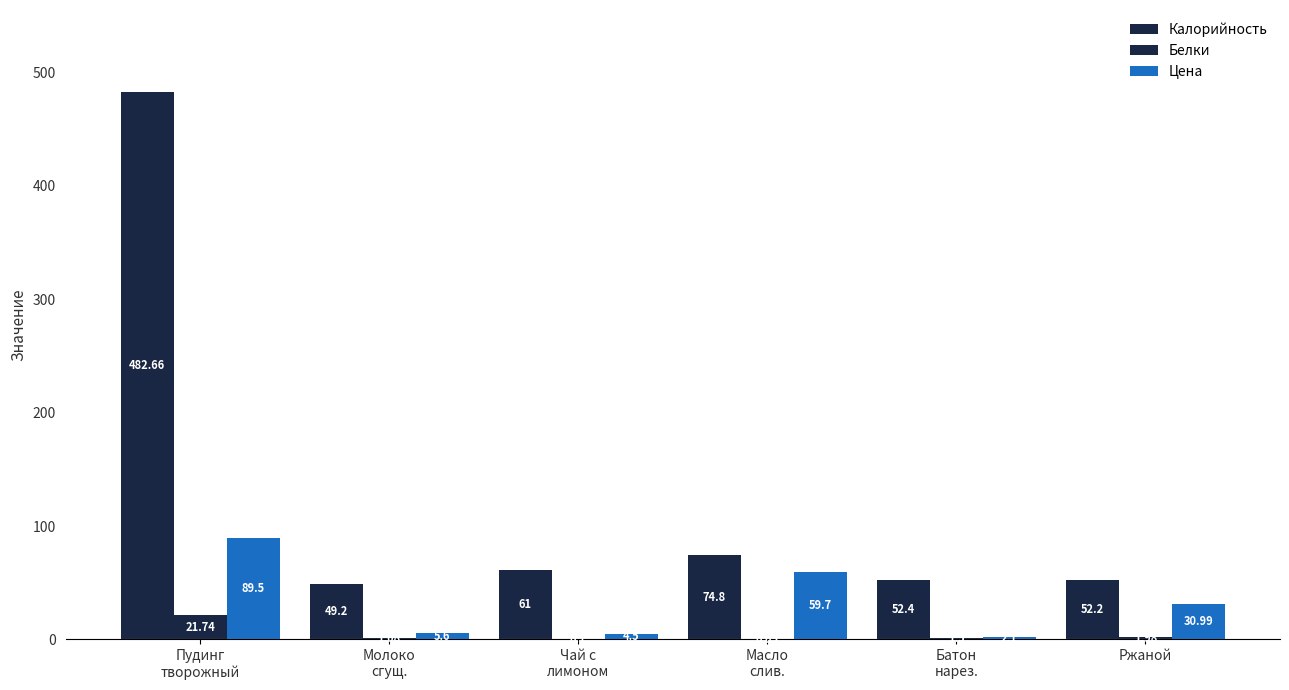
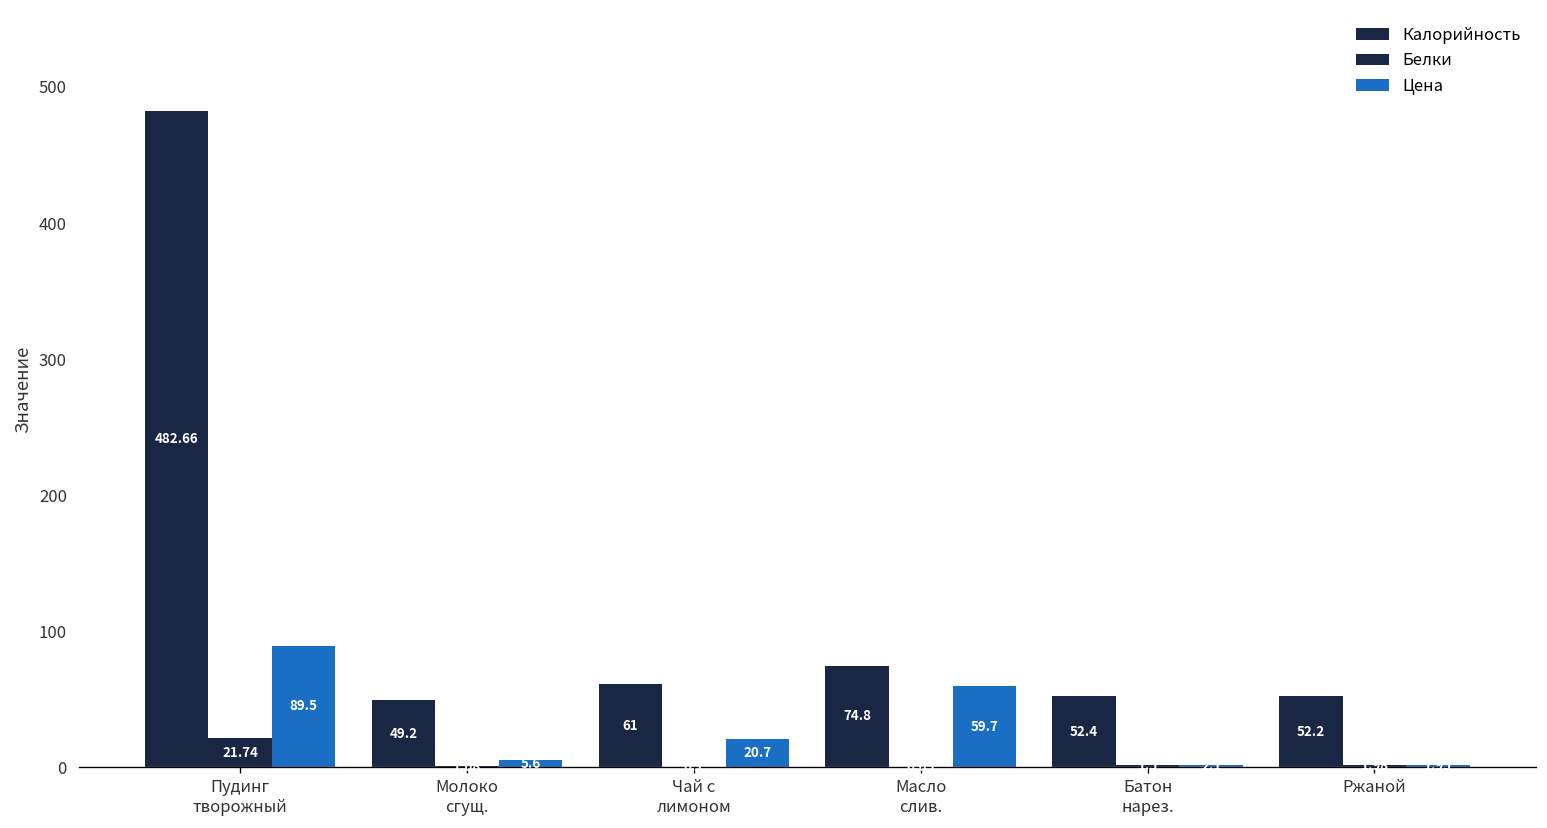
  {
    "Цена": {
      "Молоко сгущ.": 6,
-     "Чай с лимоном": 5,
-     "Ржаной": 31
+     "Чай с лимоном": 21,
+     "Ржаной": 2
    }
  }
